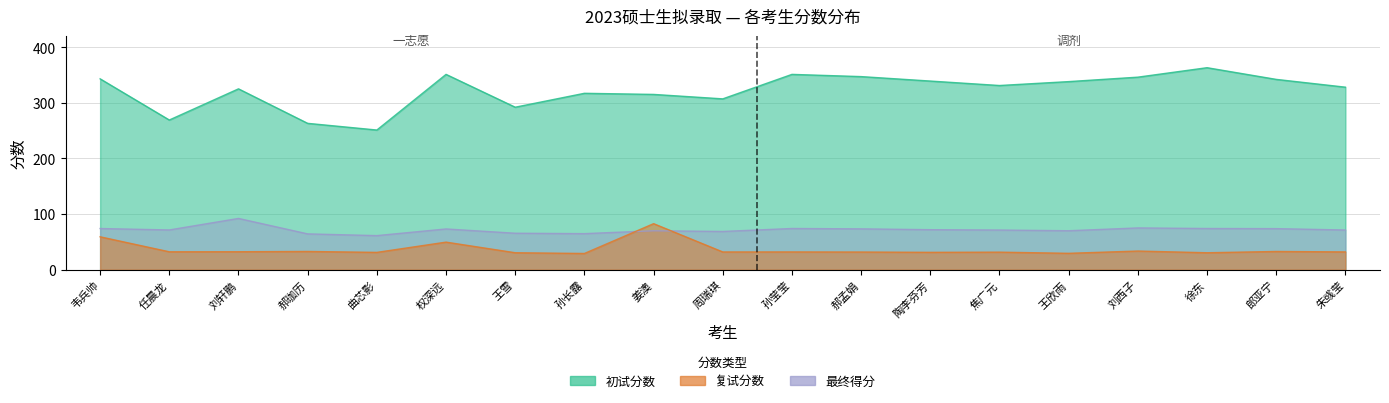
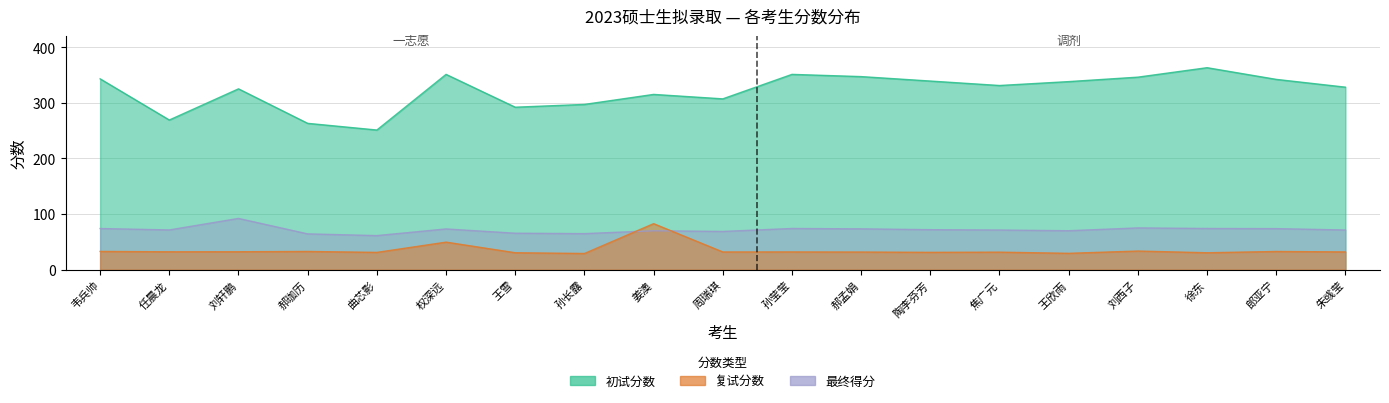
  {
    "初试分数": {
      "韦兵帅": 340,
      "任晨龙": 270,
      "刘轩鹏": 330,
      "郝珈历": 260,
      "曲芯影": 250,
      "权深远": 350,
      "王雪": 290,
-     "孙长露": 320,
+     "孙长露": 300,
      "姜澳": 320,
      "周瑞琪": 310,
      "孙莹莹": 350,
      "郝孟娟": 350,
      "陶李芬芳": 340,
      "焦广元": 330,
      "王欣雨": 340,
      "刘西子": 350,
      "徐东": 360,
      "郎亚宁": 340,
      "朱彧莹": 330
    },
    "最终得分": {
      "韦兵帅": 70,
      "任晨龙": 70,
      "刘轩鹏": 90,
      "郝珈历": 60,
      "曲芯影": 60,
      "权深远": 70,
      "王雪": 70,
      "孙长露": 60,
      "姜澳": 70,
      "周瑞琪": 70,
      "孙莹莹": 70,
      "郝孟娟": 70,
      "陶李芬芳": 70,
      "焦广元": 70,
      "王欣雨": 70,
      "刘西子": 80,
      "徐东": 70,
      "郎亚宁": 70,
      "朱彧莹": 70
    },
    "复试分数": {
-     "韦兵帅": 60,
+     "韦兵帅": 30,
      "任晨龙": 30,
      "刘轩鹏": 30,
      "郝珈历": 30,
      "曲芯影": 30,
      "权深远": 50,
      "王雪": 30,
      "孙长露": 30,
      "姜澳": 80,
      "周瑞琪": 30,
      "孙莹莹": 30,
      "郝孟娟": 30,
      "陶李芬芳": 30,
      "焦广元": 30,
      "王欣雨": 30,
      "刘西子": 30,
      "徐东": 30,
      "郎亚宁": 30,
      "朱彧莹": 30
    }
  }
